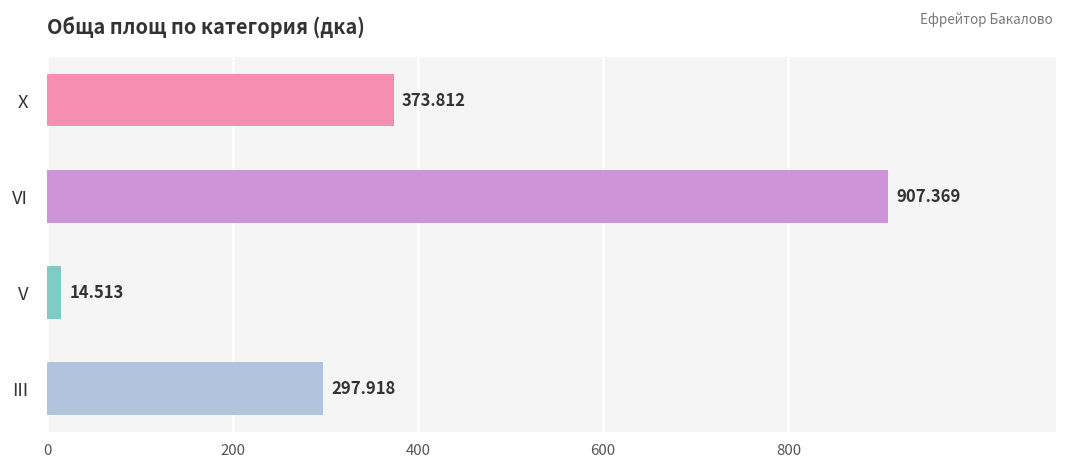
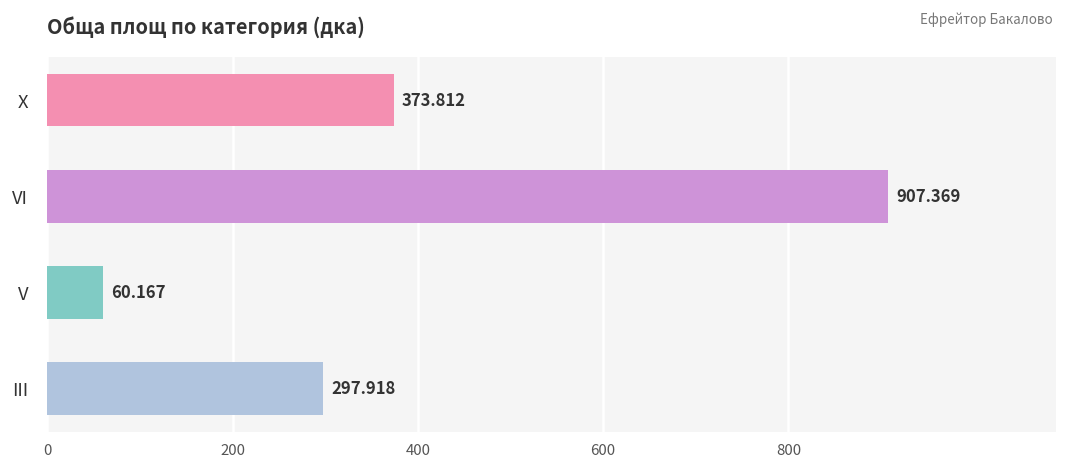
  {
    "X": 373.812,
    "VI": 907.369,
-   "V": 14.513,
+   "V": 60.167,
    "III": 297.918
  }
